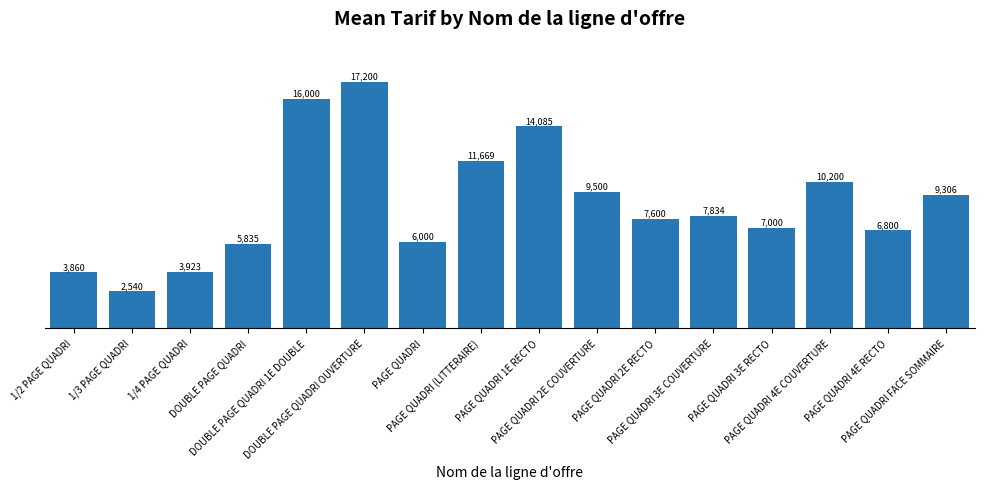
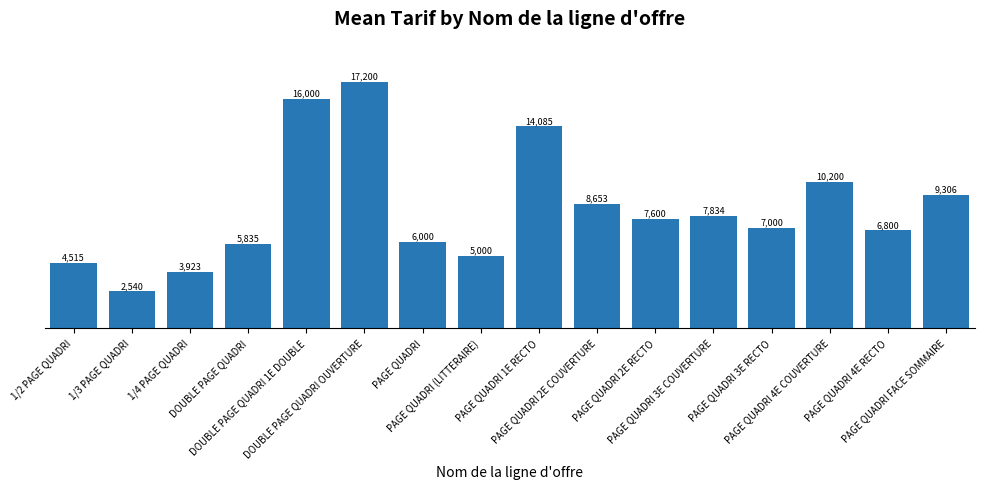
  {
-   "1/2 PAGE QUADRI": "3,860",
+   "1/2 PAGE QUADRI": "4,515",
    "1/3 PAGE QUADRI": "2,540",
    "1/4 PAGE QUADRI": "3,923",
    "DOUBLE PAGE QUADRI": "5,835",
    "DOUBLE PAGE QUADRI 1E DOUBLE": "16,000",
    "DOUBLE PAGE QUADRI OUVERTURE": "17,200",
    "PAGE QUADRI": "6,000",
-   "PAGE QUADRI (LITTERAIRE)": "11,669",
+   "PAGE QUADRI (LITTERAIRE)": "5,000",
    "PAGE QUADRI 1E RECTO": "14,085",
-   "PAGE QUADRI 2E COUVERTURE": "9,500",
+   "PAGE QUADRI 2E COUVERTURE": "8,653",
    "PAGE QUADRI 2E RECTO": "7,600",
    "PAGE QUADRI 3E COUVERTURE": "7,834",
    "PAGE QUADRI 3E RECTO": "7,000",
    "PAGE QUADRI 4E COUVERTURE": "10,200",
    "PAGE QUADRI 4E RECTO": "6,800",
    "PAGE QUADRI FACE SOMMAIRE": "9,306"
  }
